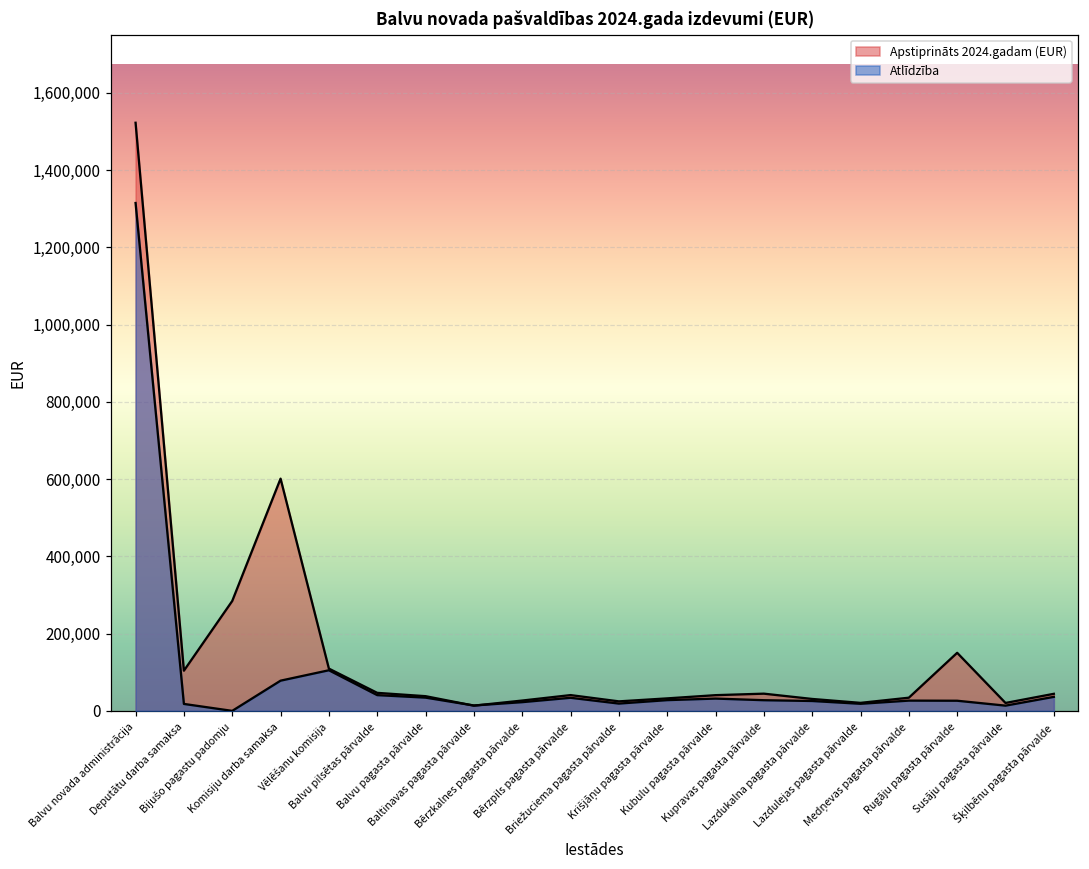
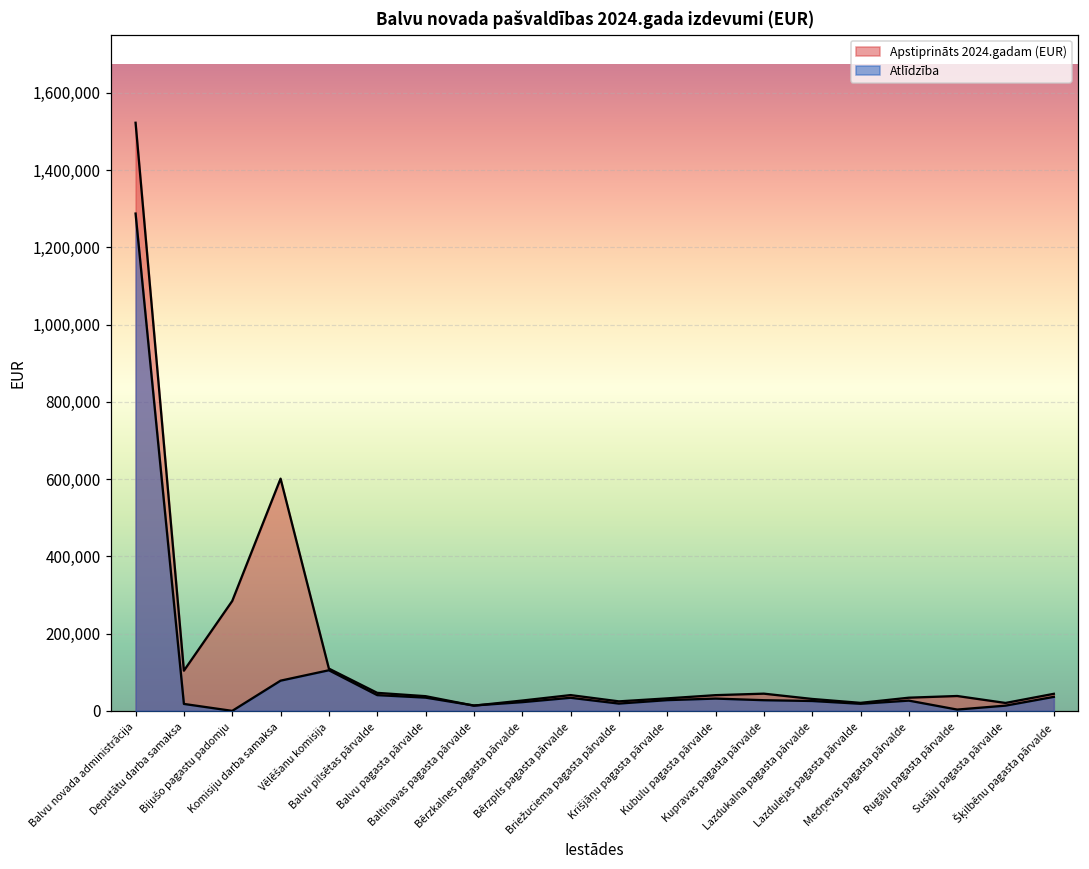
  {
    "Apstiprināts 2024.gadam (EUR)": {
      "Balvu novada administrācija": "1,520,000",
      "Deputātu darba samaksa": "100,000",
      "Bijušo pagastu padomju": "280,000",
      "Komisiju darba samaksa": "600,000",
      "Kubulu pagasta pārvalde": "40,000",
      "Kupravas pagasta pārvalde": "40,000",
      "Medņevas pagasta pārvalde": "30,000",
-     "Rugāju pagasta pārvalde": "150,000",
+     "Rugāju pagasta pārvalde": "40,000",
      "Šķilbēnu pagasta pārvalde": "40,000"
    },
    "Atlīdzība": {
-     "Balvu novada administrācija": "1,310,000",
+     "Balvu novada administrācija": "1,290,000",
      "Deputātu darba samaksa": "20,000",
      "Bijušo pagastu padomju": "0",
      "Komisiju darba samaksa": "80,000",
      "Kubulu pagasta pārvalde": "30,000",
      "Kupravas pagasta pārvalde": "30,000",
      "Medņevas pagasta pārvalde": "30,000",
-     "Rugāju pagasta pārvalde": "30,000",
+     "Rugāju pagasta pārvalde": "0",
      "Šķilbēnu pagasta pārvalde": "40,000"
    }
  }
